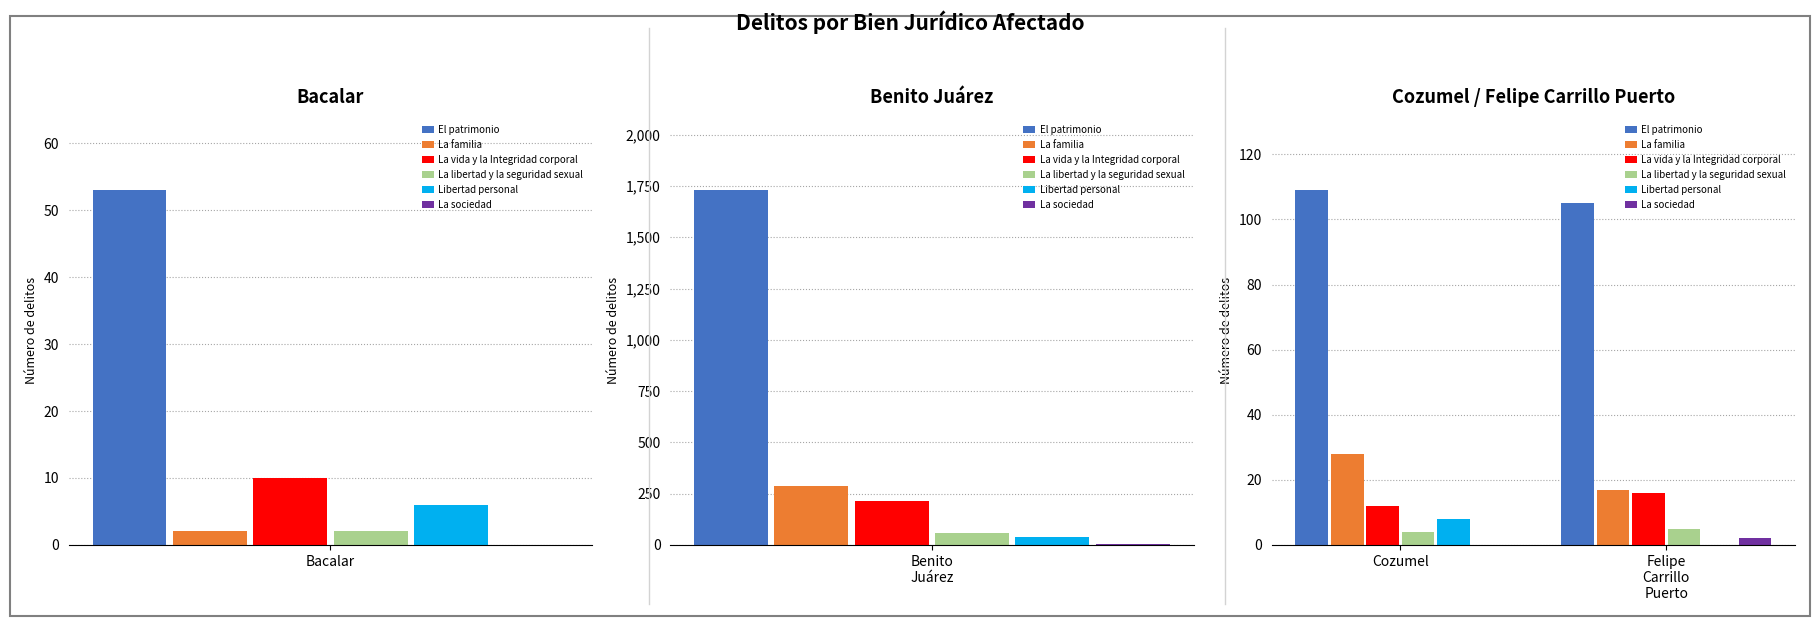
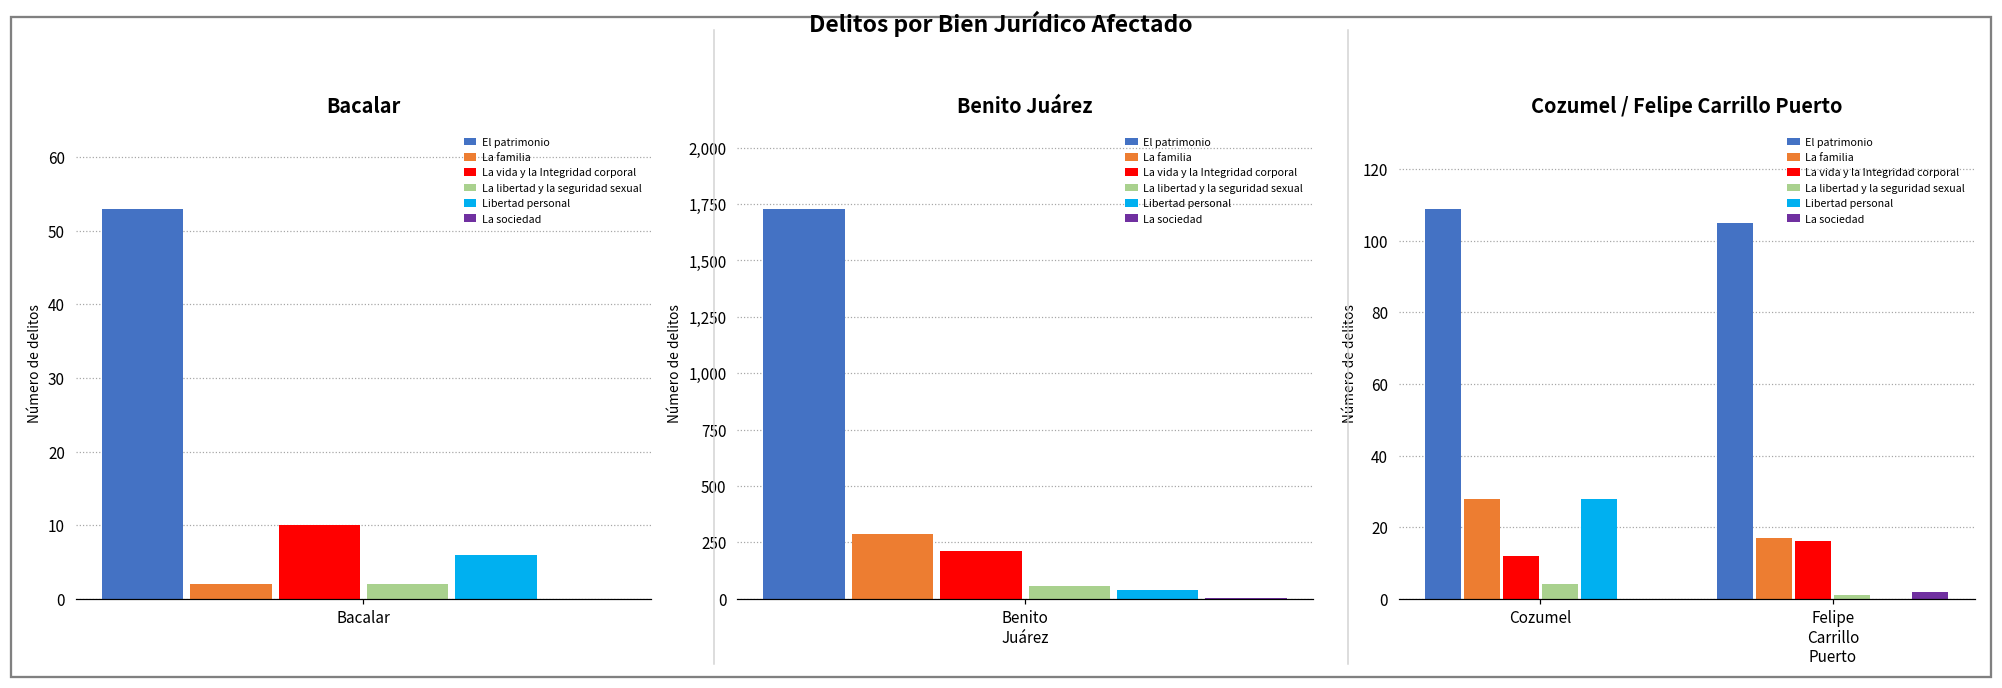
  {
    "Cozumel / Felipe Carrillo Puerto": {
      "El patrimonio": {
        "Cozumel": 109,
        "Felipe Carrillo Puerto": 105
      },
      "La familia": {
        "Cozumel": 28,
        "Felipe Carrillo Puerto": 17
      },
      "La vida y la Integridad corporal": {
        "Cozumel": 12,
        "Felipe Carrillo Puerto": 16
      },
      "La libertad y la seguridad sexual": {
        "Cozumel": 4,
-       "Felipe Carrillo Puerto": 5
+       "Felipe Carrillo Puerto": 1
      },
      "Libertad personal": {
-       "Cozumel": 8,
+       "Cozumel": 28,
        "Felipe Carrillo Puerto": 0
      },
      "La sociedad": {
        "Cozumel": 0,
        "Felipe Carrillo Puerto": 2
      }
    }
  }
